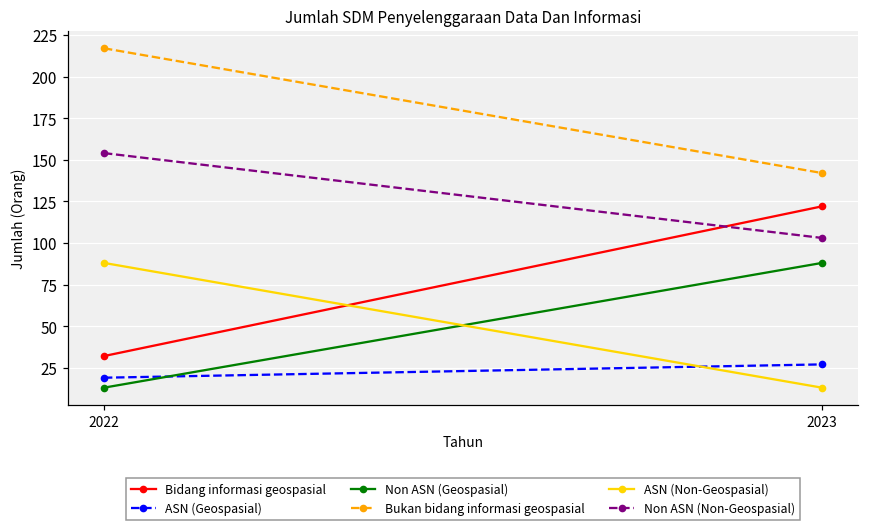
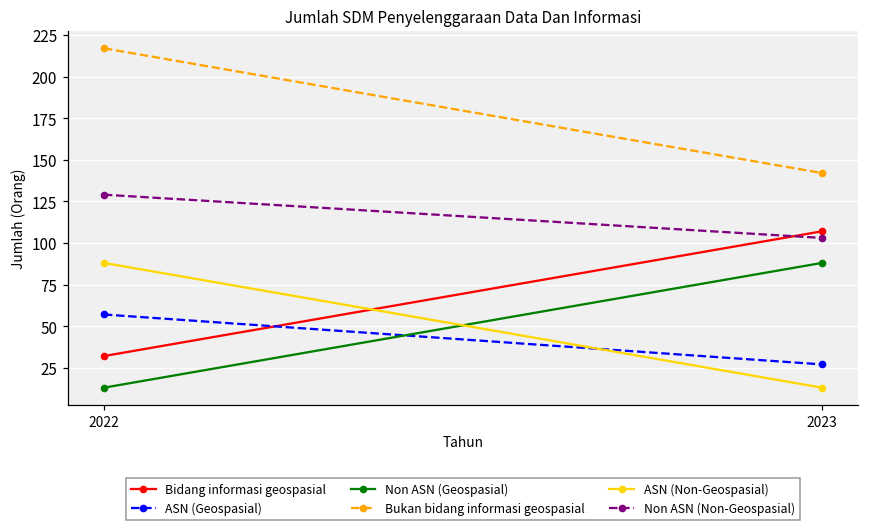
  {
    "Bidang informasi geospasial": {
      "2022": 32,
-     "2023": 122
+     "2023": 107
    },
    "ASN (Geospasial)": {
-     "2022": 19,
+     "2022": 57,
      "2023": 27
    },
    "Non ASN (Geospasial)": {
      "2022": 13,
      "2023": 88
    },
    "Non ASN (Non-Geospasial)": {
-     "2022": 154,
+     "2022": 129,
      "2023": 103
    }
  }
